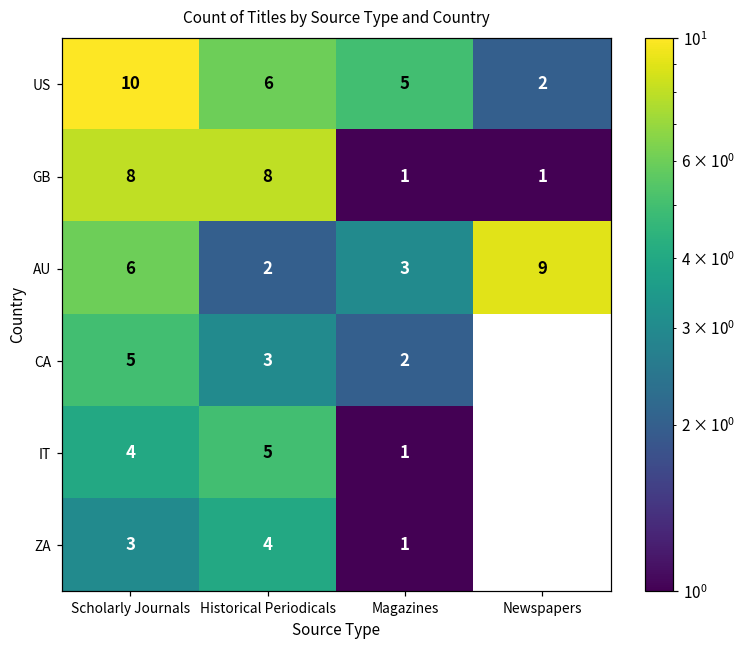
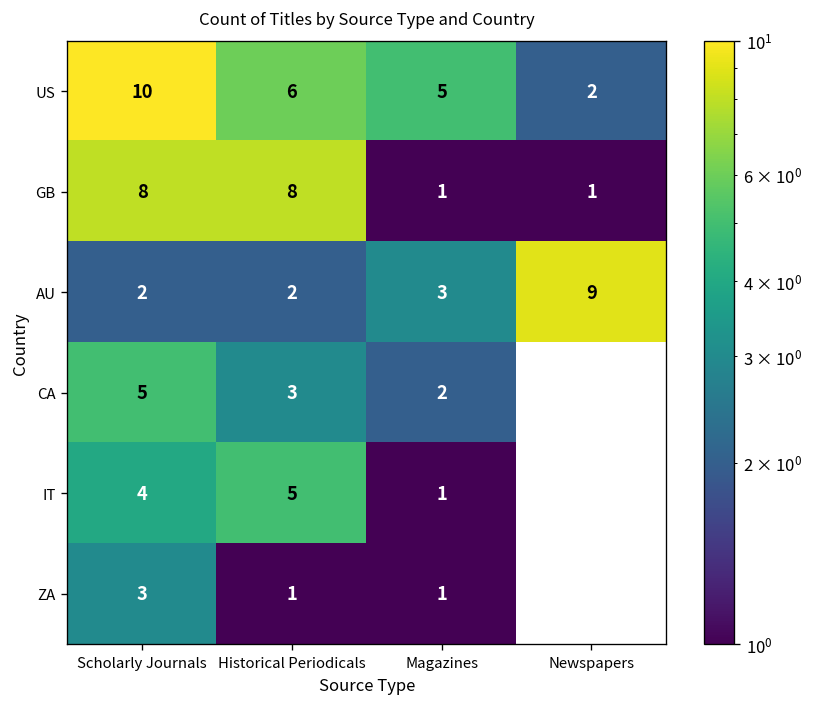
  {
    "US": {
      "Scholarly Journals": 10,
      "Historical Periodicals": 6,
      "Magazines": 5,
      "Newspapers": 2
    },
    "GB": {
      "Scholarly Journals": 8,
      "Historical Periodicals": 8,
      "Magazines": 1,
      "Newspapers": 1
    },
    "AU": {
-     "Scholarly Journals": 6,
+     "Scholarly Journals": 2,
      "Historical Periodicals": 2,
      "Magazines": 3,
      "Newspapers": 9
    },
    "CA": {
      "Scholarly Journals": 5,
      "Historical Periodicals": 3,
      "Magazines": 2
    },
    "IT": {
      "Scholarly Journals": 4,
      "Historical Periodicals": 5,
      "Magazines": 1
    },
    "ZA": {
      "Scholarly Journals": 3,
-     "Historical Periodicals": 4,
+     "Historical Periodicals": 1,
      "Magazines": 1
    }
  }
